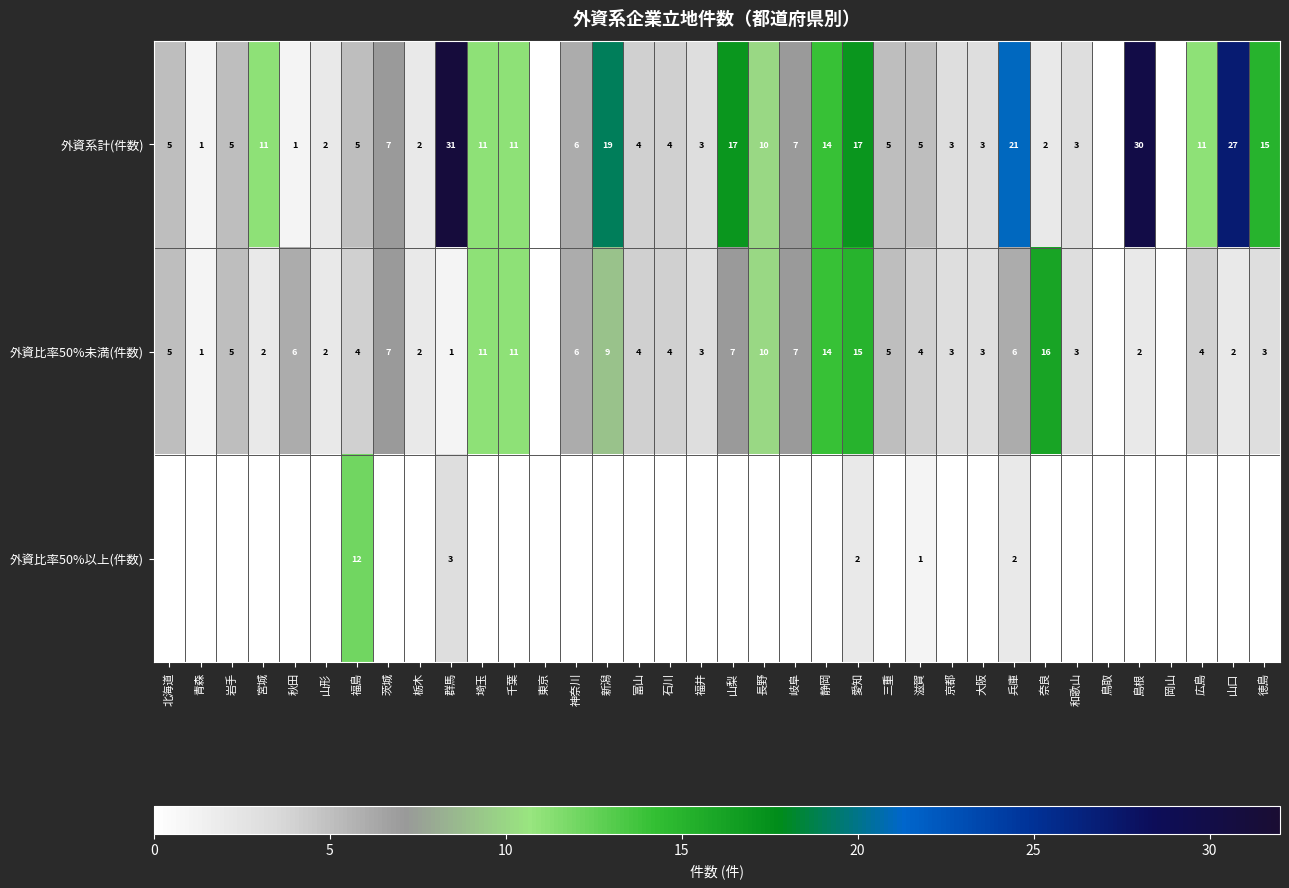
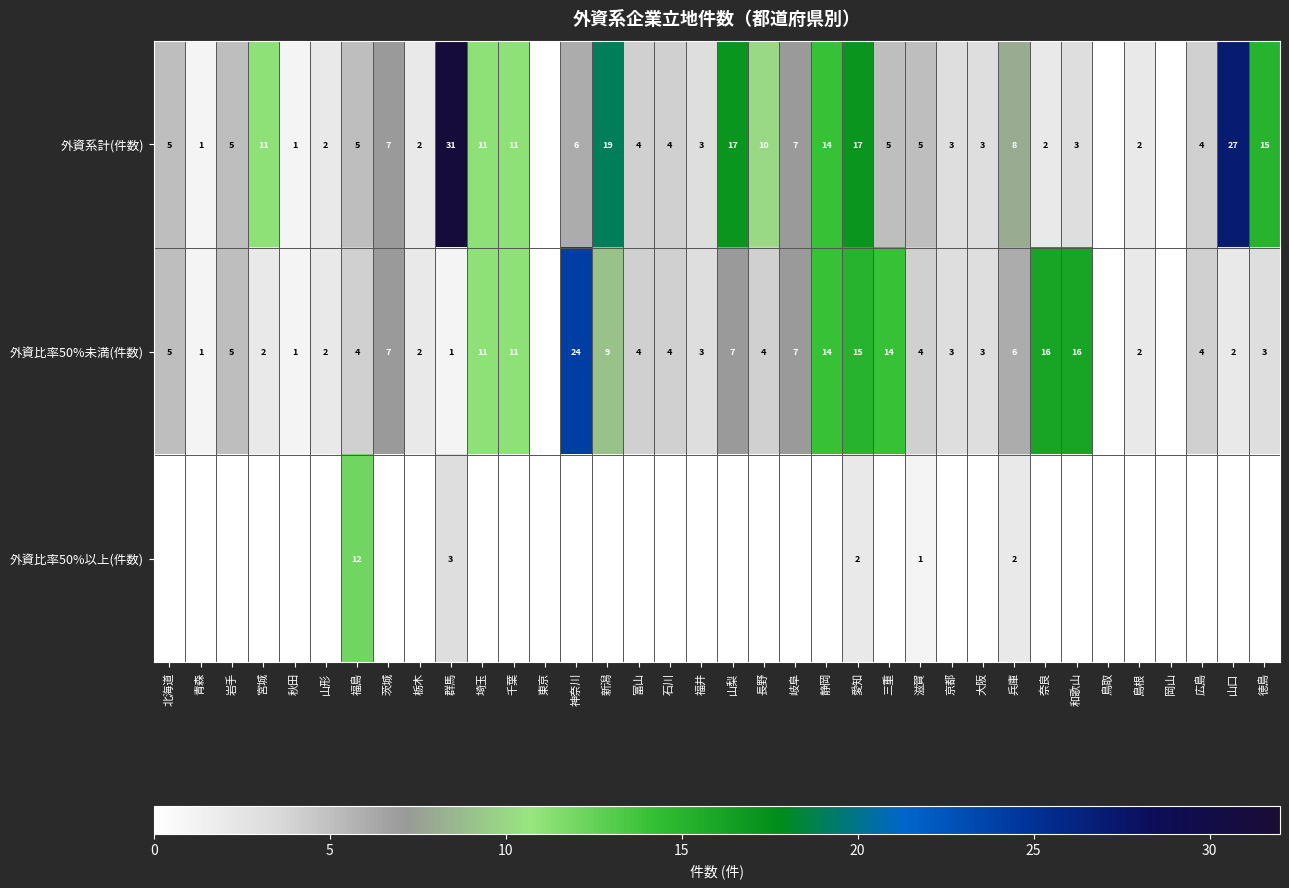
  {
    "外資系計(件数)": {
      "北海道": 5,
      "青森": 1,
      "岩手": 5,
      "宮城": 11,
      "秋田": 1,
      "山形": 2,
      "福島": 5,
      "茨城": 7,
      "栃木": 2,
      "群馬": 31,
      "埼玉": 11,
      "千葉": 11,
      "神奈川": 6,
      "新潟": 19,
      "富山": 4,
      "石川": 4,
      "福井": 3,
      "山梨": 17,
      "長野": 10,
      "岐阜": 7,
      "静岡": 14,
      "愛知": 17,
      "三重": 5,
      "滋賀": 5,
      "京都": 3,
      "大阪": 3,
-     "兵庫": 21,
+     "兵庫": 8,
      "奈良": 2,
      "和歌山": 3,
-     "島根": 30,
-     "広島": 11,
+     "島根": 2,
+     "広島": 4,
      "山口": 27,
      "徳島": 15
    },
    "外資比率50%未満(件数)": {
      "北海道": 5,
      "青森": 1,
      "岩手": 5,
      "宮城": 2,
-     "秋田": 6,
+     "秋田": 1,
      "山形": 2,
      "福島": 4,
      "茨城": 7,
      "栃木": 2,
      "群馬": 1,
      "埼玉": 11,
      "千葉": 11,
-     "神奈川": 6,
+     "神奈川": 24,
      "新潟": 9,
      "富山": 4,
      "石川": 4,
      "福井": 3,
      "山梨": 7,
-     "長野": 10,
+     "長野": 4,
      "岐阜": 7,
      "静岡": 14,
      "愛知": 15,
-     "三重": 5,
+     "三重": 14,
      "滋賀": 4,
      "京都": 3,
      "大阪": 3,
      "兵庫": 6,
      "奈良": 16,
-     "和歌山": 3,
+     "和歌山": 16,
      "島根": 2,
      "広島": 4,
      "山口": 2,
      "徳島": 3
    },
    "外資比率50%以上(件数)": {
      "福島": 12,
      "群馬": 3,
      "愛知": 2,
      "滋賀": 1,
      "兵庫": 2
    }
  }
